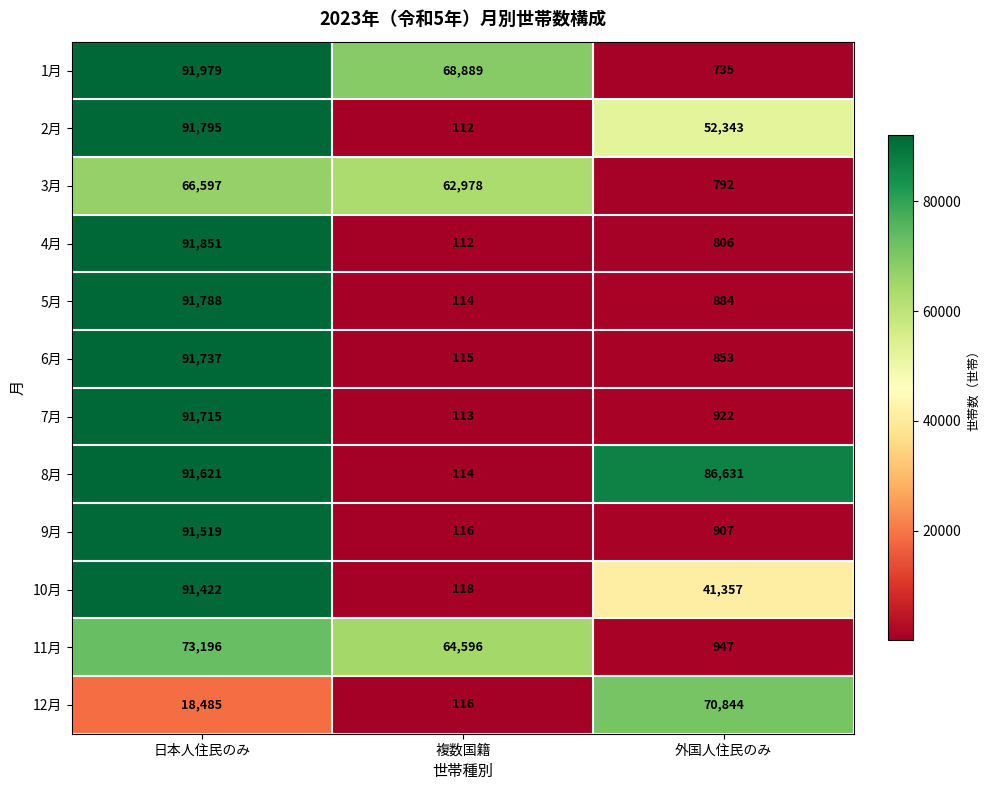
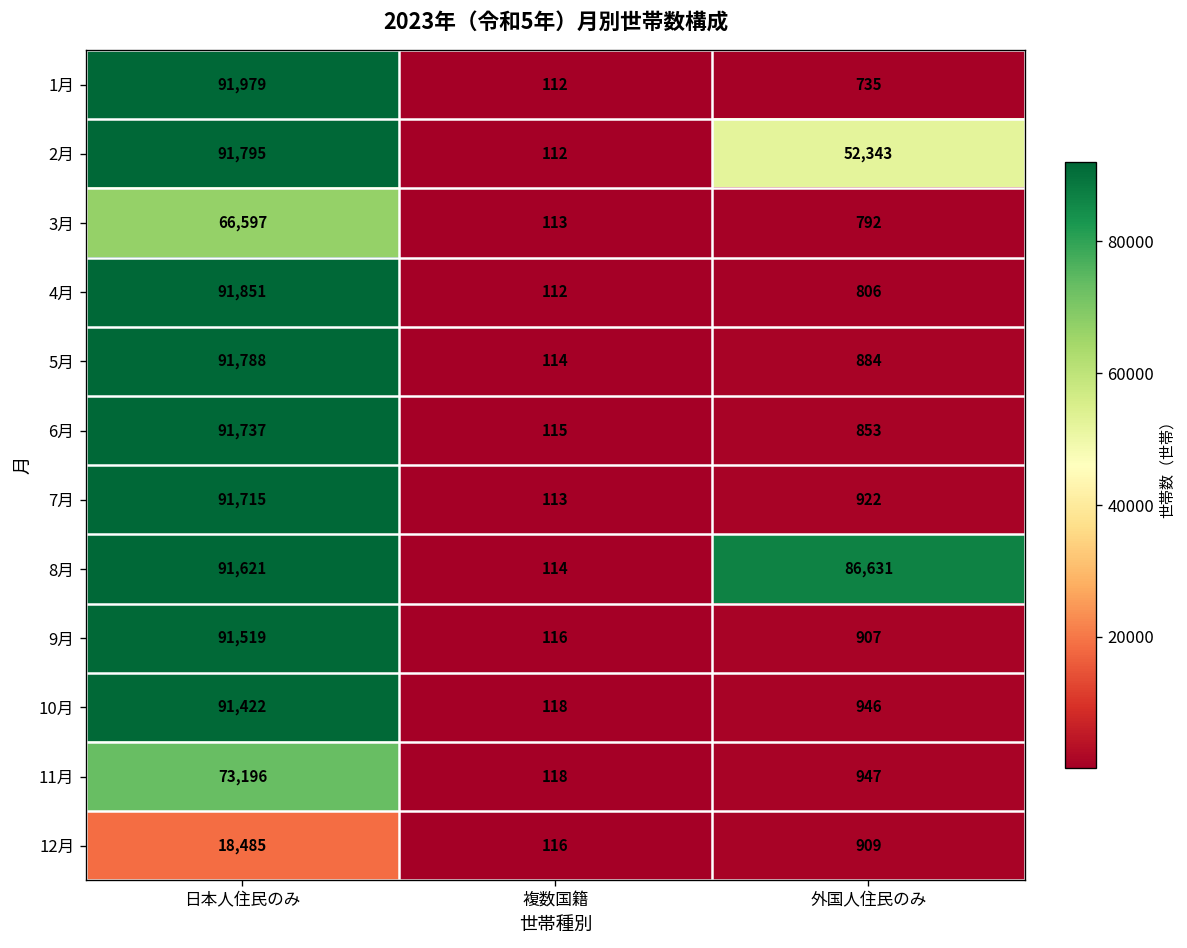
  {
    "1月": {
      "日本人住民のみ": "91,979",
-     "複数国籍": "68,889",
+     "複数国籍": "112",
      "外国人住民のみ": "735"
    },
    "2月": {
      "日本人住民のみ": "91,795",
      "複数国籍": "112",
      "外国人住民のみ": "52,343"
    },
    "3月": {
      "日本人住民のみ": "66,597",
-     "複数国籍": "62,978",
+     "複数国籍": "113",
      "外国人住民のみ": "792"
    },
    "4月": {
      "日本人住民のみ": "91,851",
      "複数国籍": "112",
      "外国人住民のみ": "806"
    },
    "5月": {
      "日本人住民のみ": "91,788",
      "複数国籍": "114",
      "外国人住民のみ": "884"
    },
    "6月": {
      "日本人住民のみ": "91,737",
      "複数国籍": "115",
      "外国人住民のみ": "853"
    },
    "7月": {
      "日本人住民のみ": "91,715",
      "複数国籍": "113",
      "外国人住民のみ": "922"
    },
    "8月": {
      "日本人住民のみ": "91,621",
      "複数国籍": "114",
      "外国人住民のみ": "86,631"
    },
    "9月": {
      "日本人住民のみ": "91,519",
      "複数国籍": "116",
      "外国人住民のみ": "907"
    },
    "10月": {
      "日本人住民のみ": "91,422",
      "複数国籍": "118",
-     "外国人住民のみ": "41,357"
+     "外国人住民のみ": "946"
    },
    "11月": {
      "日本人住民のみ": "73,196",
-     "複数国籍": "64,596",
+     "複数国籍": "118",
      "外国人住民のみ": "947"
    },
    "12月": {
      "日本人住民のみ": "18,485",
      "複数国籍": "116",
-     "外国人住民のみ": "70,844"
+     "外国人住民のみ": "909"
    }
  }
